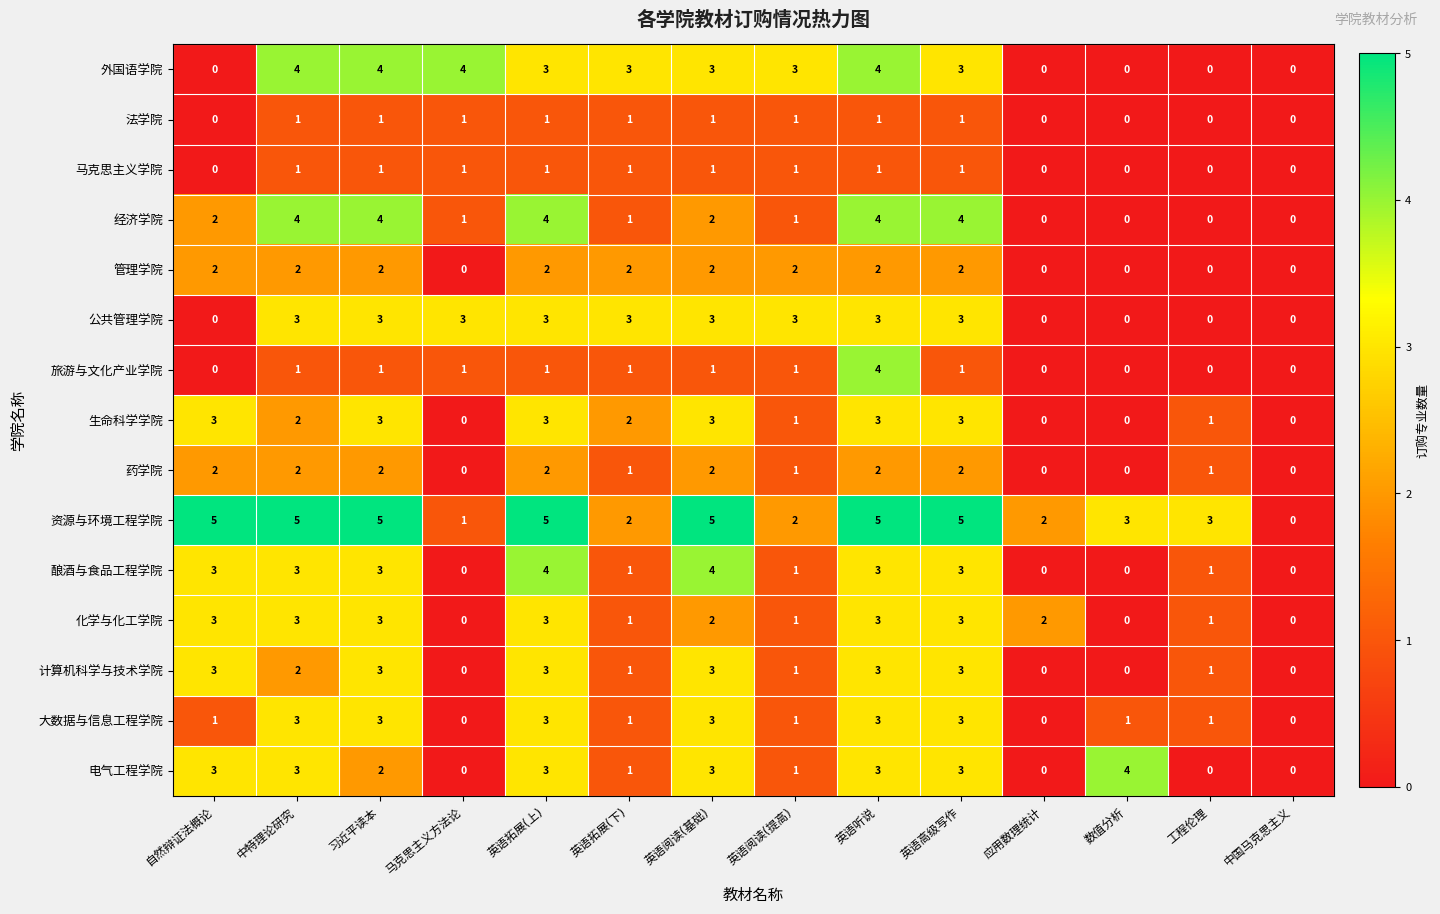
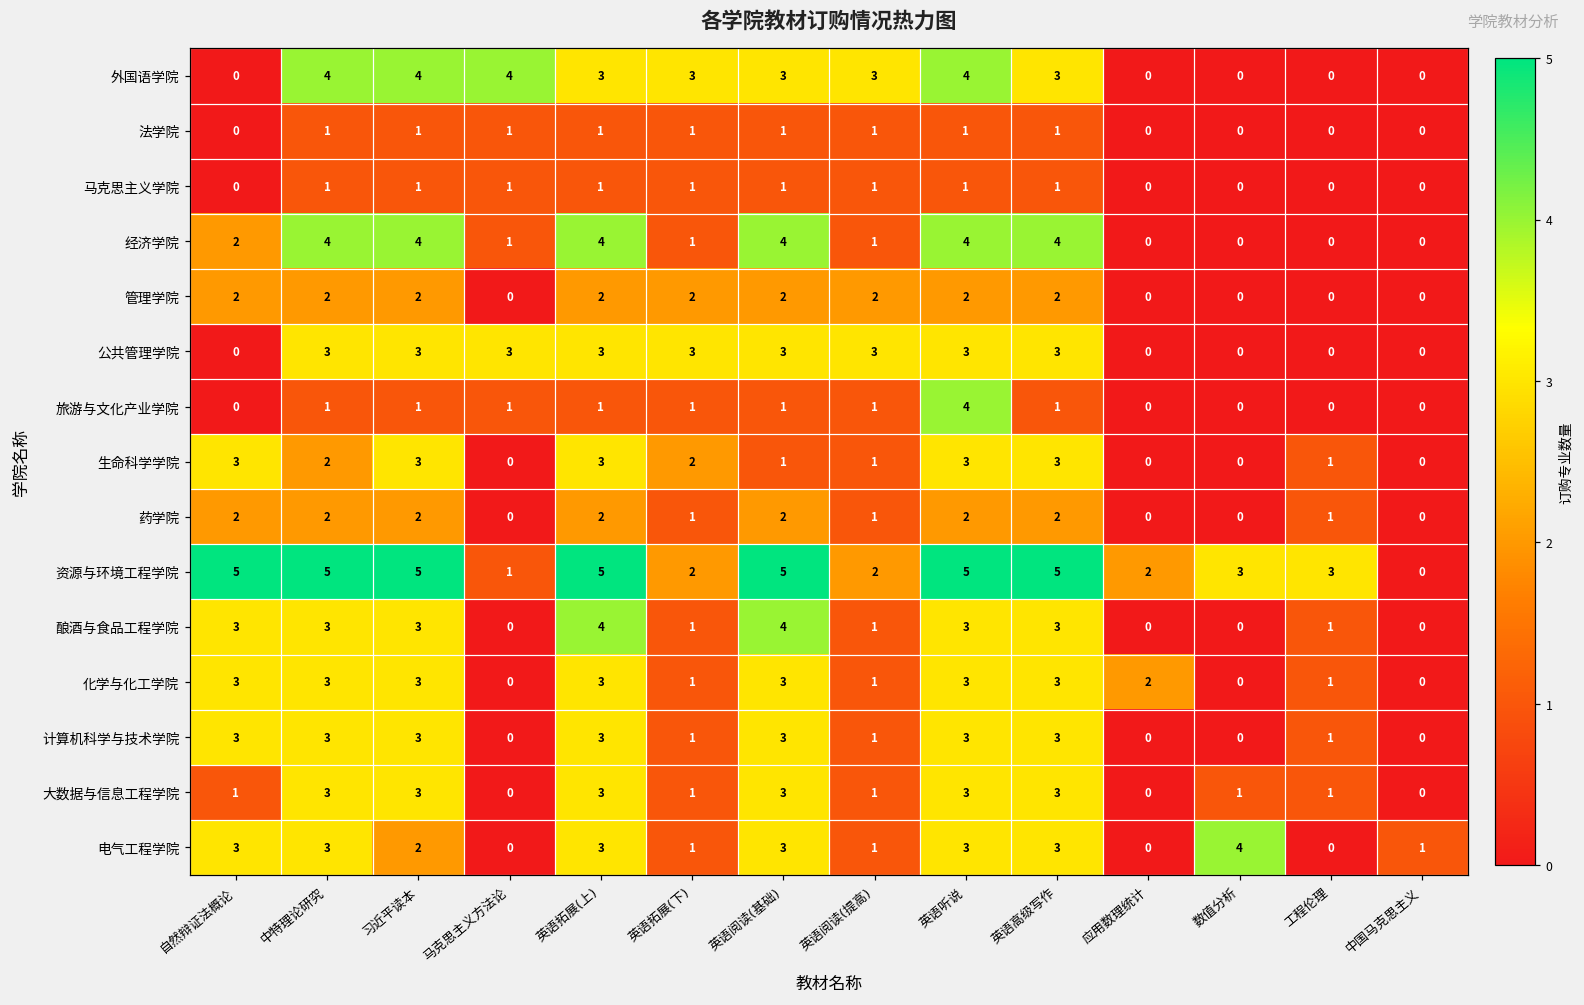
  {
    "经济学院": {
      "自然辩证法概论": 2,
      "中特理论研究": 4,
      "习近平读本": 4,
      "马克思主义方法论": 1,
      "英语拓展(上)": 4,
      "英语拓展(下)": 1,
-     "英语阅读(基础)": 2,
+     "英语阅读(基础)": 4,
      "英语阅读(提高)": 1,
      "英语听说": 4,
      "英语高级写作": 4,
      "应用数理统计": 0,
      "数值分析": 0,
      "工程伦理": 0,
      "中国马克思主义": 0
    },
    "生命科学学院": {
      "自然辩证法概论": 3,
      "中特理论研究": 2,
      "习近平读本": 3,
      "马克思主义方法论": 0,
      "英语拓展(上)": 3,
      "英语拓展(下)": 2,
-     "英语阅读(基础)": 3,
+     "英语阅读(基础)": 1,
      "英语阅读(提高)": 1,
      "英语听说": 3,
      "英语高级写作": 3,
      "应用数理统计": 0,
      "数值分析": 0,
      "工程伦理": 1,
      "中国马克思主义": 0
    },
    "化学与化工学院": {
      "自然辩证法概论": 3,
      "中特理论研究": 3,
      "习近平读本": 3,
      "马克思主义方法论": 0,
      "英语拓展(上)": 3,
      "英语拓展(下)": 1,
-     "英语阅读(基础)": 2,
+     "英语阅读(基础)": 3,
      "英语阅读(提高)": 1,
      "英语听说": 3,
      "英语高级写作": 3,
      "应用数理统计": 2,
      "数值分析": 0,
      "工程伦理": 1,
      "中国马克思主义": 0
    },
    "计算机科学与技术学院": {
      "自然辩证法概论": 3,
-     "中特理论研究": 2,
+     "中特理论研究": 3,
      "习近平读本": 3,
      "马克思主义方法论": 0,
      "英语拓展(上)": 3,
      "英语拓展(下)": 1,
      "英语阅读(基础)": 3,
      "英语阅读(提高)": 1,
      "英语听说": 3,
      "英语高级写作": 3,
      "应用数理统计": 0,
      "数值分析": 0,
      "工程伦理": 1,
      "中国马克思主义": 0
    },
    "电气工程学院": {
      "自然辩证法概论": 3,
      "中特理论研究": 3,
      "习近平读本": 2,
      "马克思主义方法论": 0,
      "英语拓展(上)": 3,
      "英语拓展(下)": 1,
      "英语阅读(基础)": 3,
      "英语阅读(提高)": 1,
      "英语听说": 3,
      "英语高级写作": 3,
      "应用数理统计": 0,
      "数值分析": 4,
      "工程伦理": 0,
-     "中国马克思主义": 0
+     "中国马克思主义": 1
    }
  }
